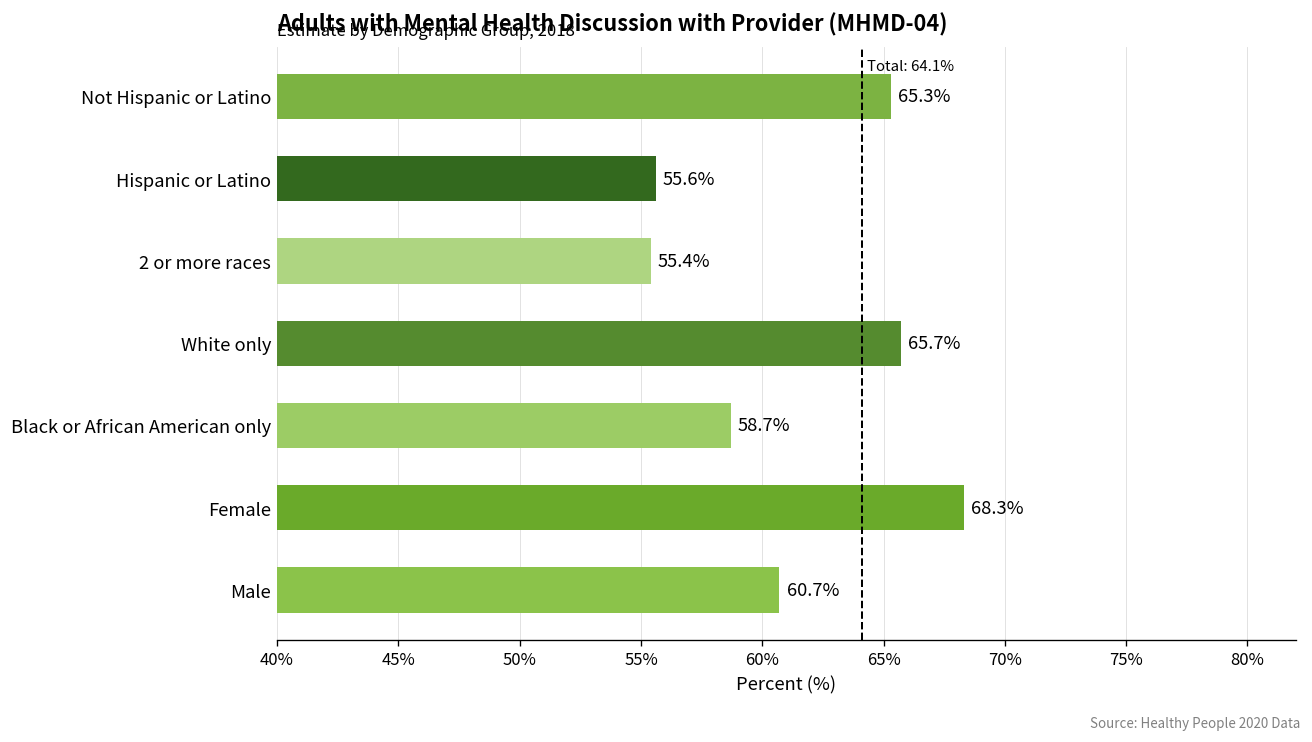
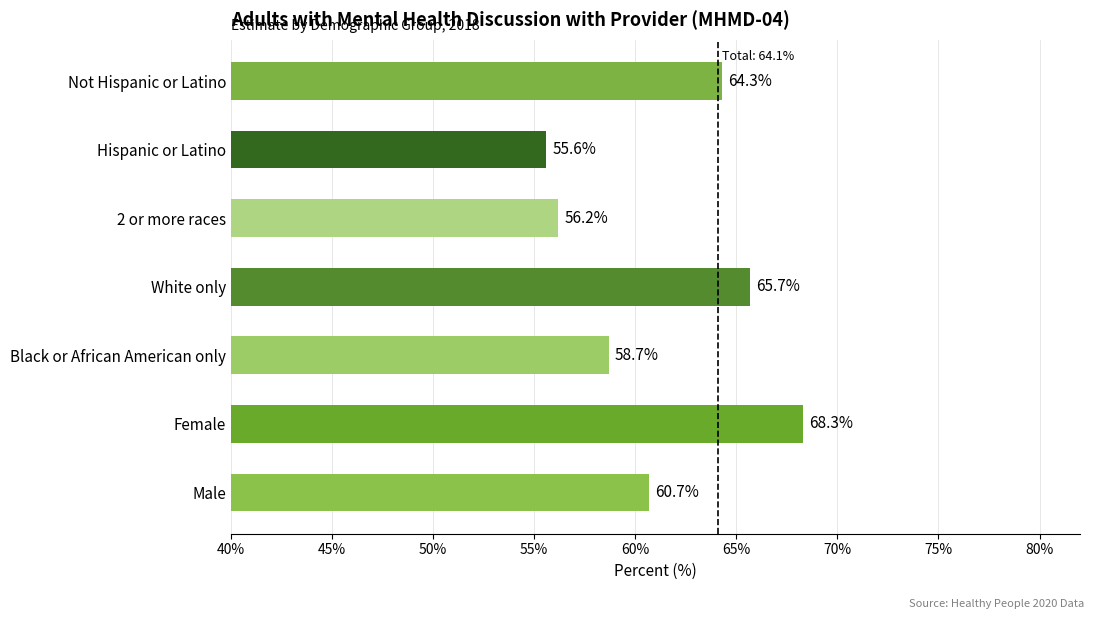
  {
-   "Not Hispanic or Latino": "65.3%",
+   "Not Hispanic or Latino": "64.3%",
    "Hispanic or Latino": "55.6%",
-   "2 or more races": "55.4%",
+   "2 or more races": "56.2%",
    "White only": "65.7%",
    "Black or African American only": "58.7%",
    "Female": "68.3%",
    "Male": "60.7%"
  }
